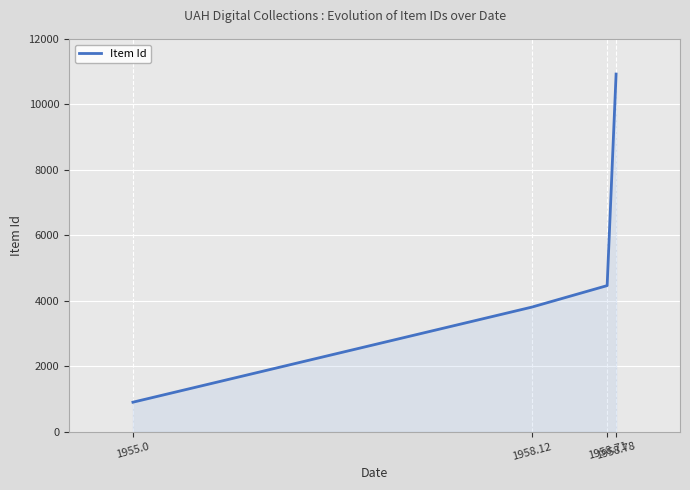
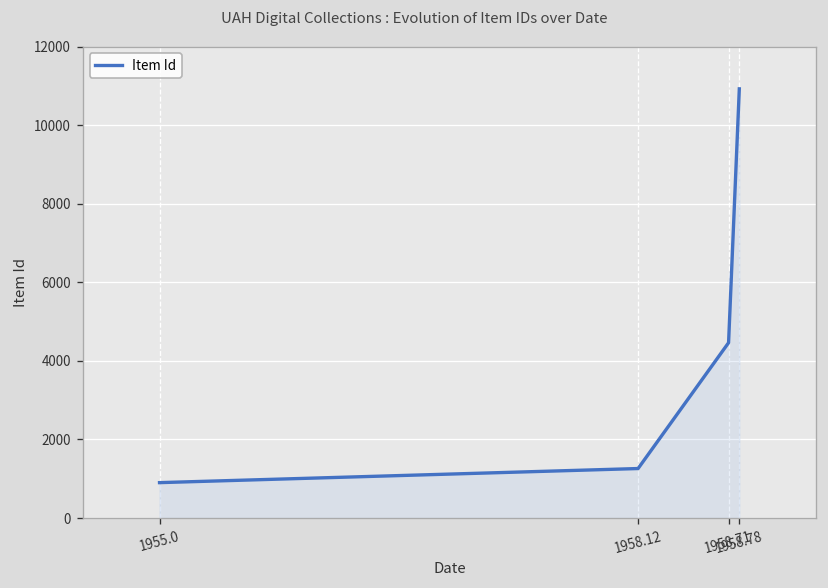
  {
    "1955.0": 900,
-   "1958.12": 3800,
+   "1958.12": 1300,
    "1958.71": 4500,
    "1958.78": 10900
  }
